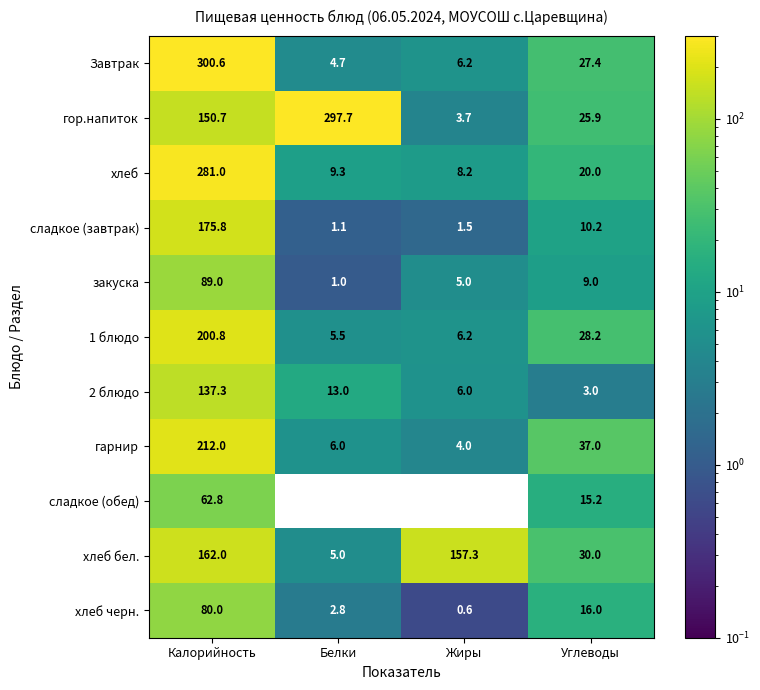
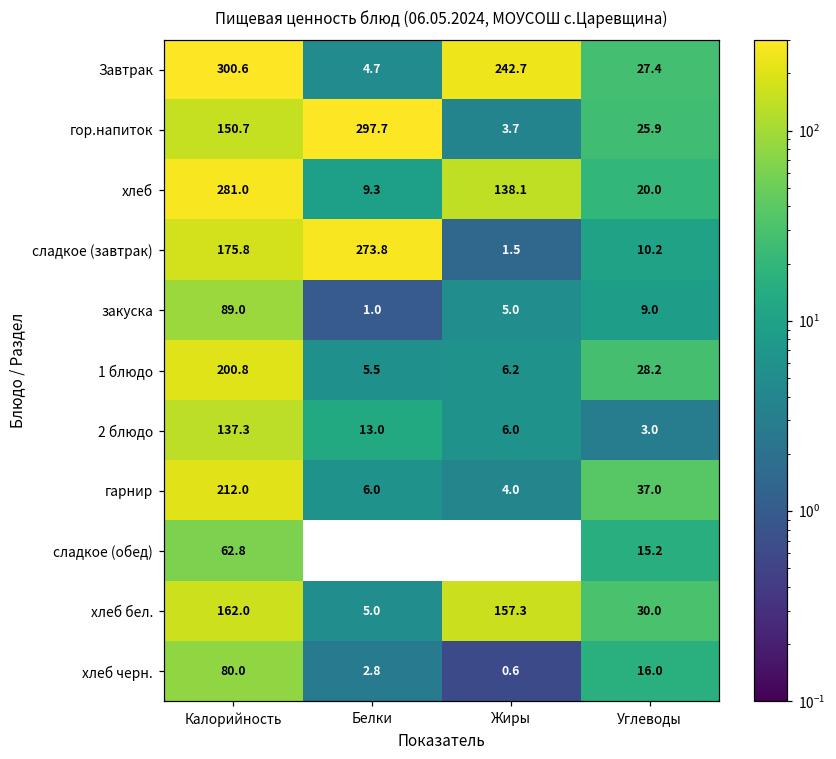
  {
    "Завтрак": {
      "Калорийность": 300.6,
      "Белки": 4.7,
-     "Жиры": 6.2,
+     "Жиры": 242.7,
      "Углеводы": 27.4
    },
    "гор.напиток": {
      "Калорийность": 150.7,
      "Белки": 297.7,
      "Жиры": 3.7,
      "Углеводы": 25.9
    },
    "хлеб": {
      "Калорийность": 281.0,
      "Белки": 9.3,
-     "Жиры": 8.2,
+     "Жиры": 138.1,
      "Углеводы": 20.0
    },
    "сладкое (завтрак)": {
      "Калорийность": 175.8,
-     "Белки": 1.1,
+     "Белки": 273.8,
      "Жиры": 1.5,
      "Углеводы": 10.2
    },
    "закуска": {
      "Калорийность": 89.0,
      "Белки": 1.0,
      "Жиры": 5.0,
      "Углеводы": 9.0
    },
    "1 блюдо": {
      "Калорийность": 200.8,
      "Белки": 5.5,
      "Жиры": 6.2,
      "Углеводы": 28.2
    },
    "2 блюдо": {
      "Калорийность": 137.3,
      "Белки": 13.0,
      "Жиры": 6.0,
      "Углеводы": 3.0
    },
    "гарнир": {
      "Калорийность": 212.0,
      "Белки": 6.0,
      "Жиры": 4.0,
      "Углеводы": 37.0
    },
    "сладкое (обед)": {
      "Калорийность": 62.8,
      "Углеводы": 15.2
    },
    "хлеб бел.": {
      "Калорийность": 162.0,
      "Белки": 5.0,
      "Жиры": 157.3,
      "Углеводы": 30.0
    },
    "хлеб черн.": {
      "Калорийность": 80.0,
      "Белки": 2.8,
      "Жиры": 0.6,
      "Углеводы": 16.0
    }
  }
